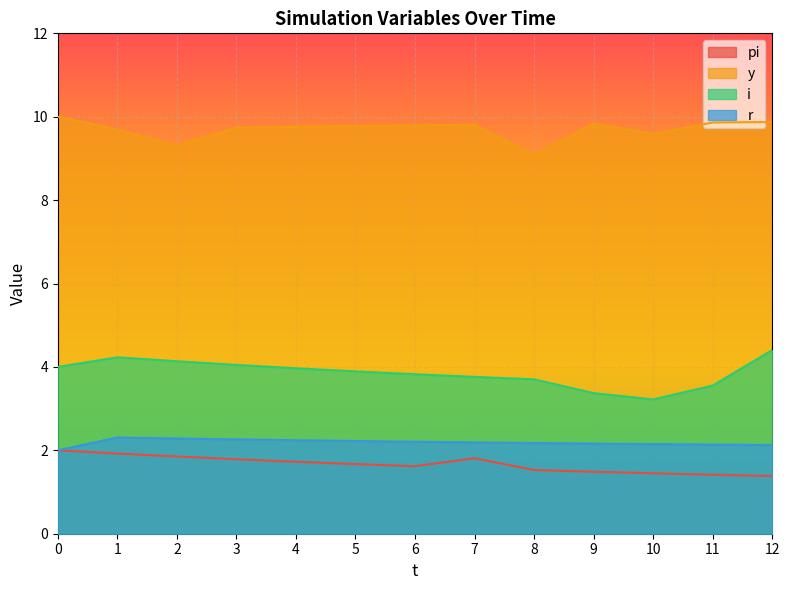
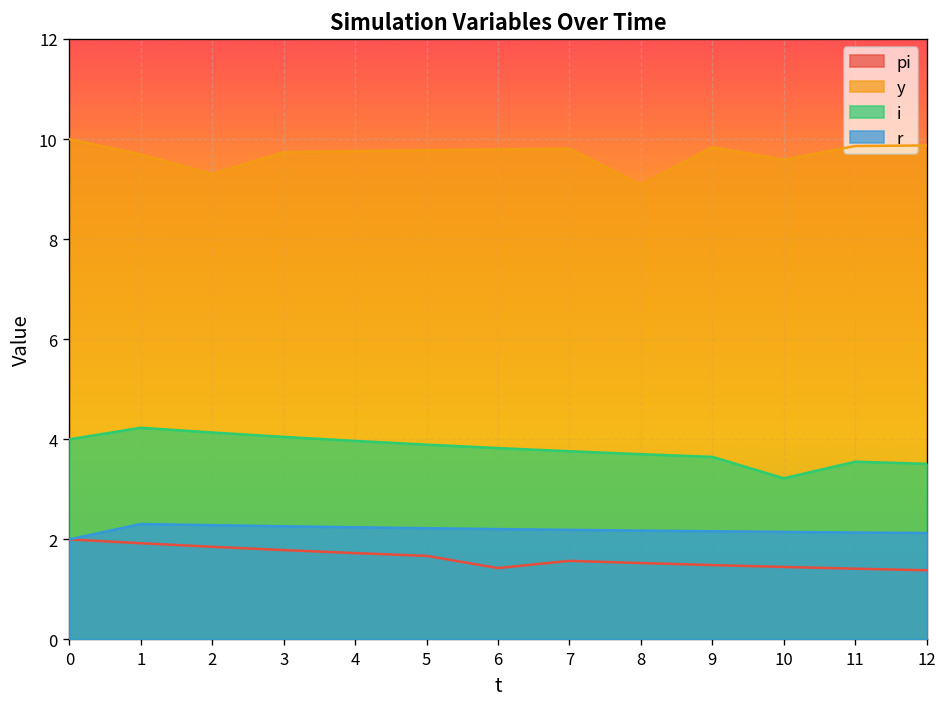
  {
    "pi": {
      "1": 1.9,
      "2": 1.9,
      "3": 1.8,
      "4": 1.7,
      "5": 1.7,
-     "6": 1.6,
-     "7": 1.8,
+     "6": 1.4,
+     "7": 1.6,
      "8": 1.5,
      "9": 1.5,
      "10": 1.4,
      "11": 1.4,
      "12": 1.4
    },
    "y": {
      "0": 10.0,
      "1": 9.7,
      "2": 9.3,
      "3": 9.7,
      "4": 9.8,
      "5": 9.8,
      "6": 9.8,
      "7": 9.8,
      "8": 9.1,
      "9": 9.8,
      "10": 9.6,
      "12": 9.9
    },
    "i": {
      "0": 4.0,
      "1": 4.2,
      "2": 4.1,
      "3": 4.0,
      "4": 4.0,
      "5": 3.9,
      "6": 3.8,
      "7": 3.8,
      "8": 3.7,
-     "9": 3.4,
+     "9": 3.6,
      "10": 3.2,
      "11": 3.6,
-     "12": 4.4
+     "12": 3.5
    },
    "r": {
      "1": 2.3,
      "2": 2.3,
      "3": 2.3,
      "4": 2.2,
      "5": 2.2,
      "6": 2.2,
      "7": 2.2,
      "8": 2.2,
      "9": 2.2,
      "10": 2.1,
      "11": 2.1,
      "12": 2.1
    }
  }
